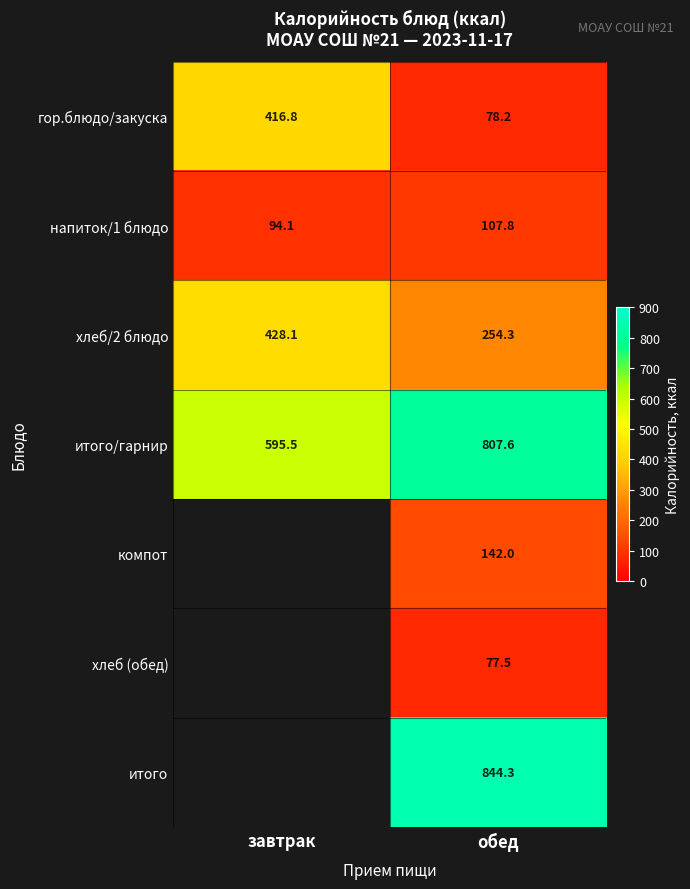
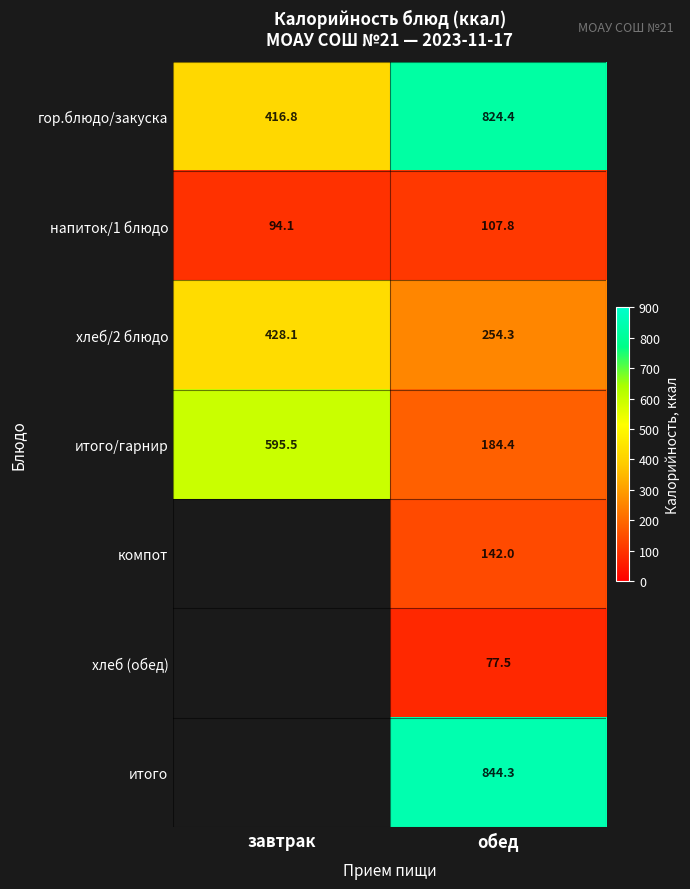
  {
    "гор.блюдо/закуска": {
      "завтрак": 416.8,
-     "обед": 78.2
+     "обед": 824.4
    },
    "напиток/1 блюдо": {
      "завтрак": 94.1,
      "обед": 107.8
    },
    "хлеб/2 блюдо": {
      "завтрак": 428.1,
      "обед": 254.3
    },
    "итого/гарнир": {
      "завтрак": 595.5,
-     "обед": 807.6
+     "обед": 184.4
    },
    "компот": {
      "обед": 142.0
    },
    "хлеб (обед)": {
      "обед": 77.5
    },
    "итого": {
      "обед": 844.3
    }
  }
